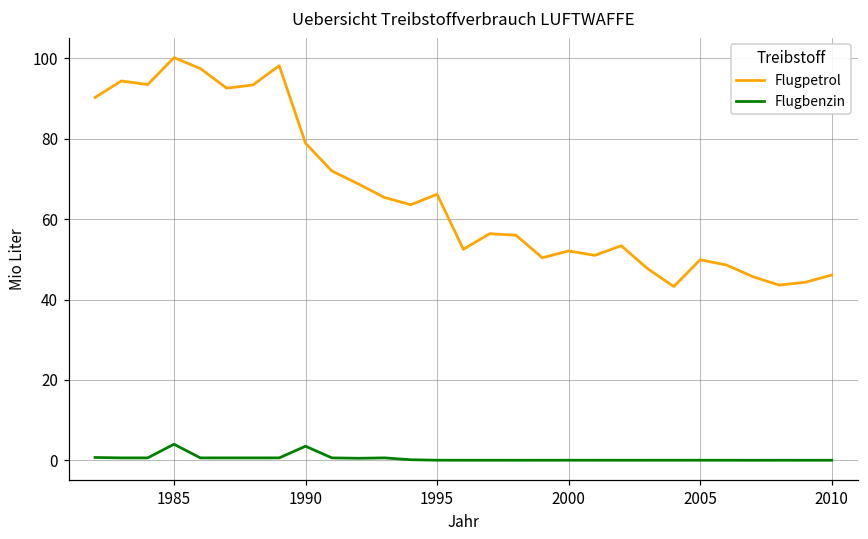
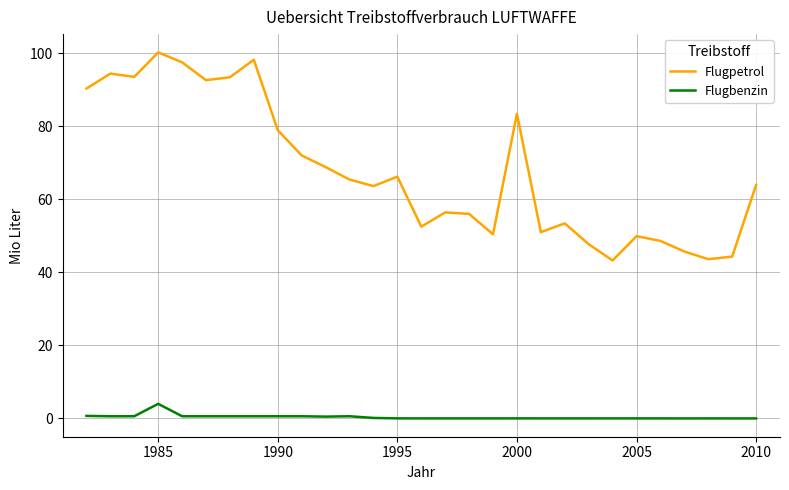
  {
    "Flugpetrol": {
      "1985": 100,
      "1990": 79,
      "1995": 66,
-     "2000": 52,
+     "2000": 83,
      "2005": 50,
-     "2010": 46
+     "2010": 64
    },
    "Flugbenzin": {
      "1985": 4,
-     "1990": 4,
+     "1990": 1,
      "1995": 0,
      "2000": 0,
      "2005": 0,
      "2010": 0
    }
  }
